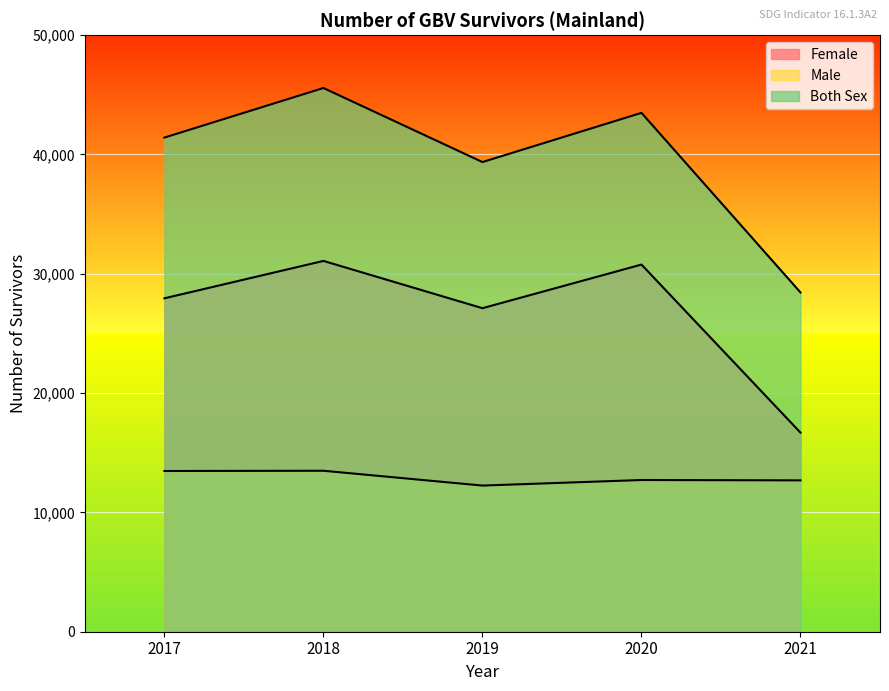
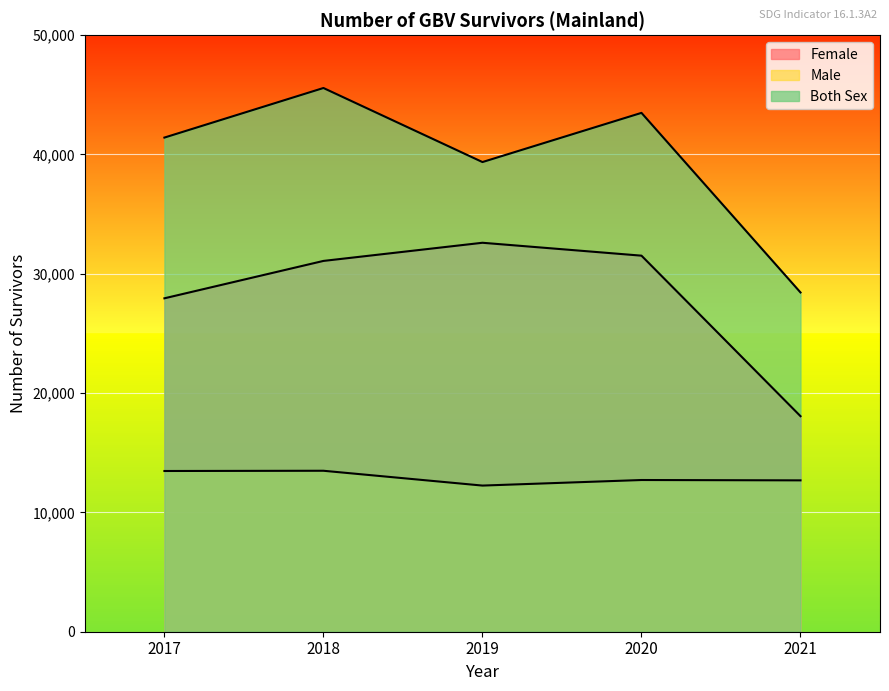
  {
    "Female": {
      "2017": "27,900",
      "2018": "31,100",
-     "2019": "27,100",
-     "2020": "30,800",
-     "2021": "16,700"
+     "2019": "32,600",
+     "2020": "31,500",
+     "2021": "18,100"
    },
    "Both Sex": {
      "2017": "41,400",
      "2018": "45,600",
      "2019": "39,400",
      "2020": "43,500",
      "2021": "28,400"
    }
  }
